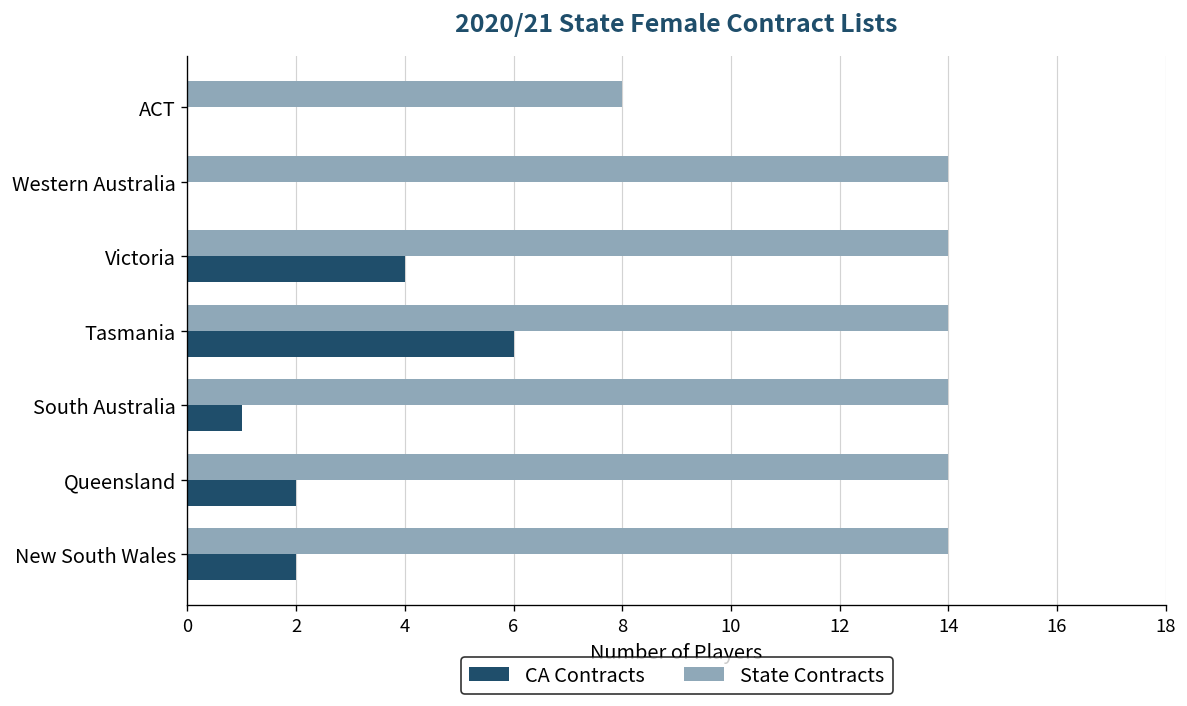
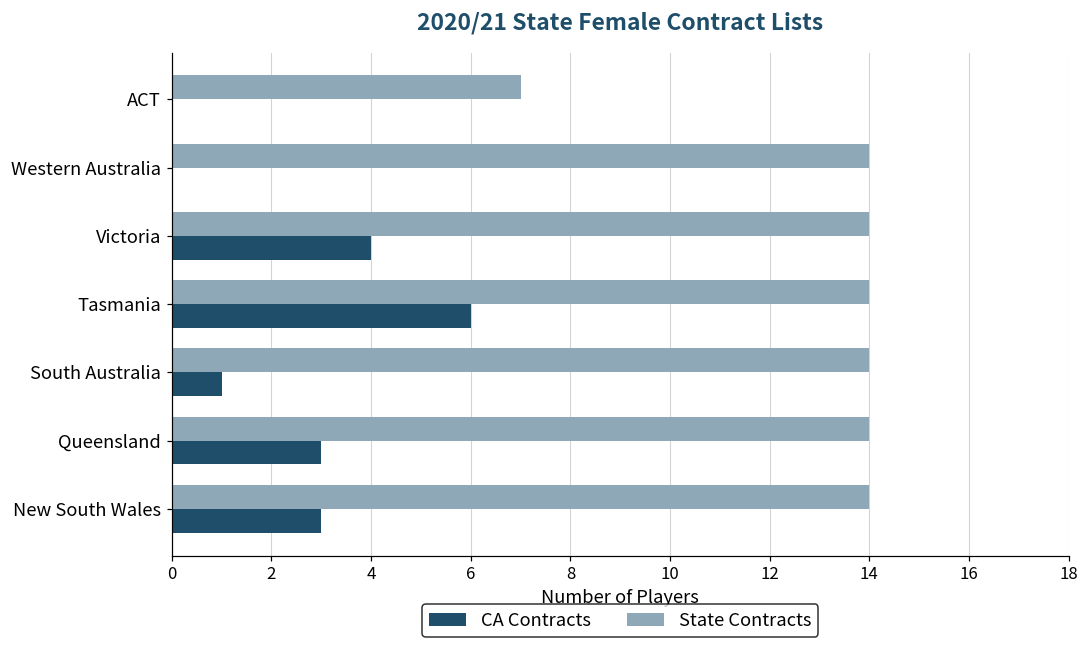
  {
    "CA Contracts": {
      "ACT": 0,
      "Western Australia": 0,
      "Victoria": 4,
      "Tasmania": 6,
      "South Australia": 1,
-     "Queensland": 2,
-     "New South Wales": 2
+     "Queensland": 3,
+     "New South Wales": 3
    },
    "State Contracts": {
-     "ACT": 8,
+     "ACT": 7,
      "Western Australia": 14,
      "Victoria": 14,
      "Tasmania": 14,
      "South Australia": 14,
      "Queensland": 14,
      "New South Wales": 14
    }
  }
